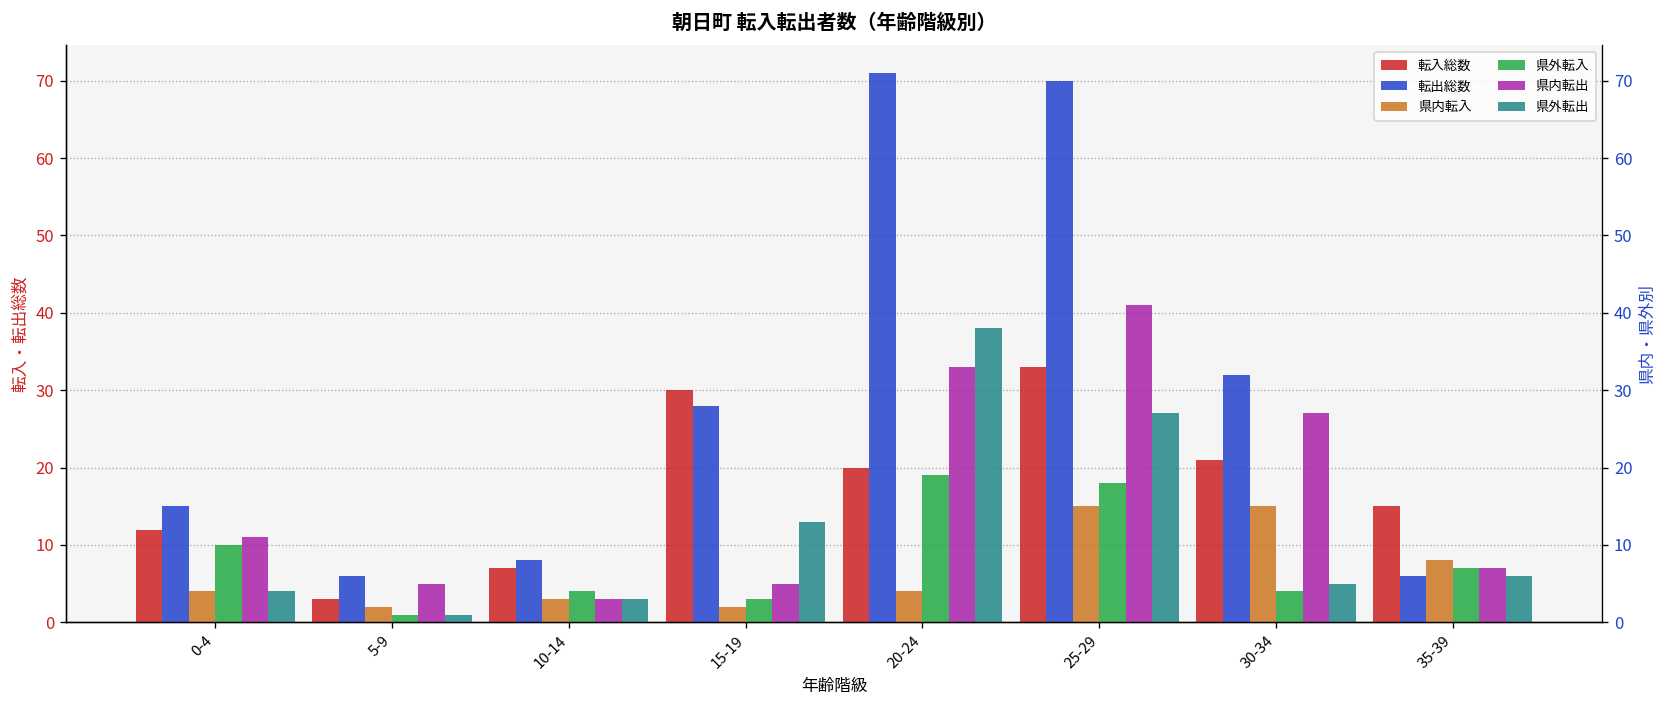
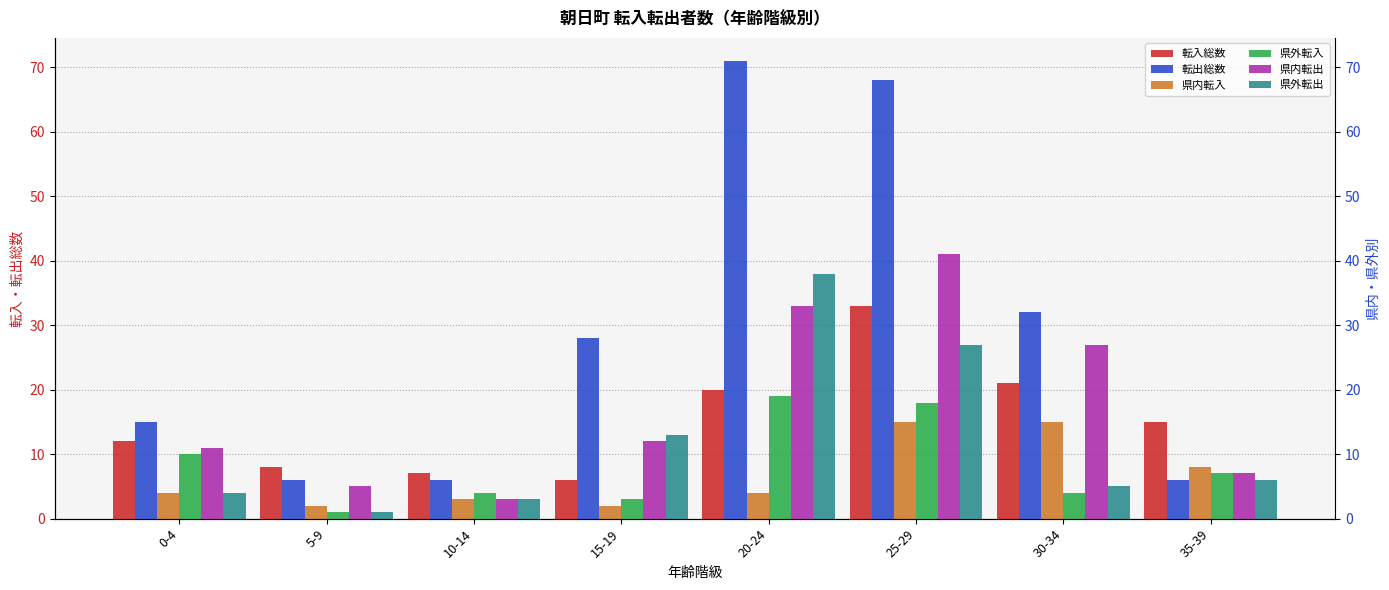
  {
    "転入総数": {
      "0-4": 12,
-     "5-9": 3,
+     "5-9": 8,
      "10-14": 7,
-     "15-19": 30,
+     "15-19": 6,
      "20-24": 20,
      "25-29": 33,
      "30-34": 21,
      "35-39": 15
    },
    "転出総数": {
      "0-4": 15,
      "5-9": 6,
-     "10-14": 8,
+     "10-14": 6,
      "15-19": 28,
      "20-24": 71,
-     "25-29": 70,
+     "25-29": 68,
      "30-34": 32,
      "35-39": 6
    },
    "県内転入": {
      "0-4": 4,
      "5-9": 2,
      "10-14": 3,
      "15-19": 2,
      "20-24": 4,
      "25-29": 15,
      "30-34": 15,
      "35-39": 8
    },
    "県外転入": {
      "0-4": 10,
      "5-9": 1,
      "10-14": 4,
      "15-19": 3,
      "20-24": 19,
      "25-29": 18,
      "30-34": 4,
      "35-39": 7
    },
    "県内転出": {
      "0-4": 11,
      "5-9": 5,
      "10-14": 3,
-     "15-19": 5,
+     "15-19": 12,
      "20-24": 33,
      "25-29": 41,
      "30-34": 27,
      "35-39": 7
    },
    "県外転出": {
      "0-4": 4,
      "5-9": 1,
      "10-14": 3,
      "15-19": 13,
      "20-24": 38,
      "25-29": 27,
      "30-34": 5,
      "35-39": 6
    }
  }
